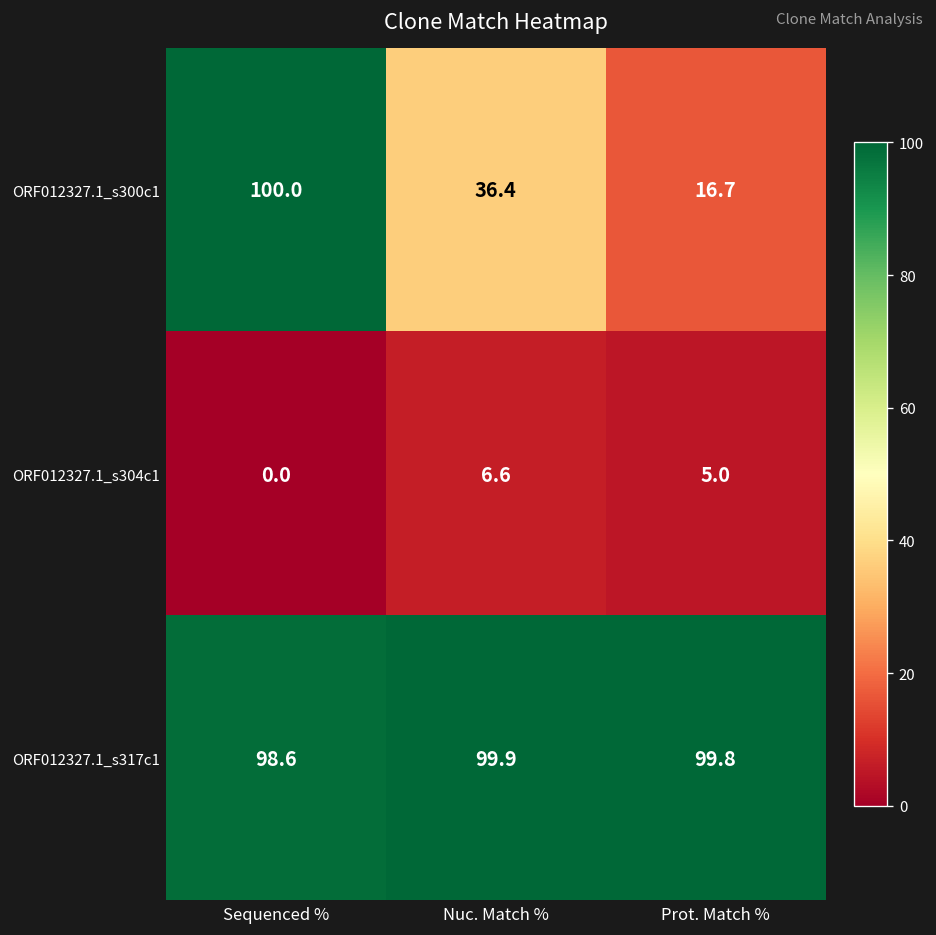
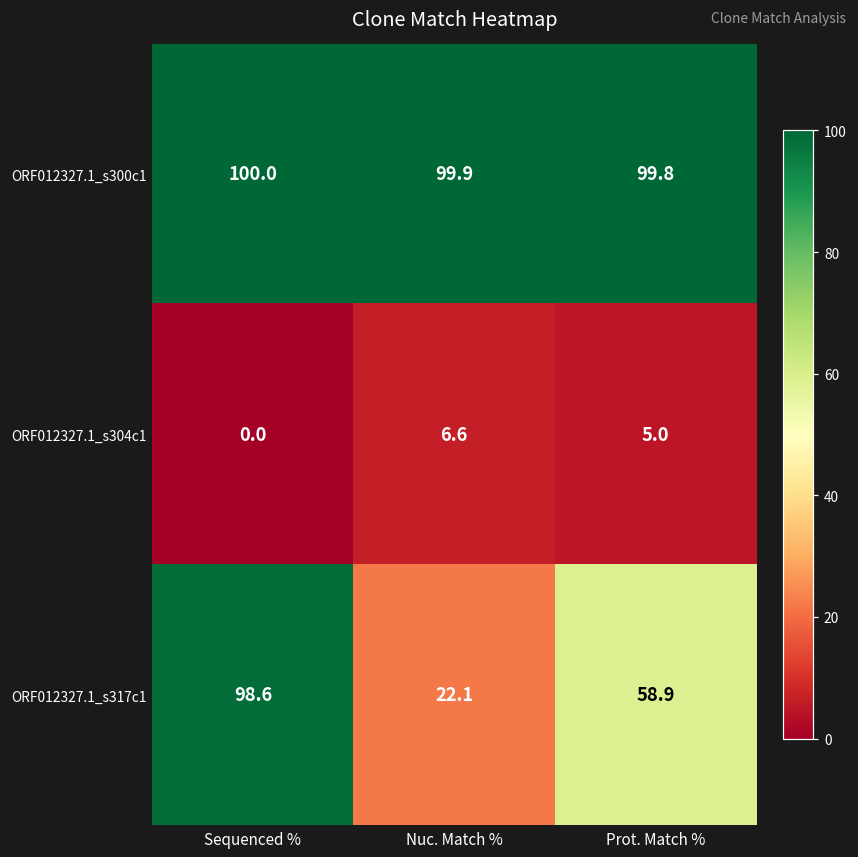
  {
    "ORF012327.1_s300c1": {
      "Sequenced %": 100.0,
-     "Nuc. Match %": 36.4,
-     "Prot. Match %": 16.7
+     "Nuc. Match %": 99.9,
+     "Prot. Match %": 99.8
    },
    "ORF012327.1_s304c1": {
      "Sequenced %": 0.0,
      "Nuc. Match %": 6.6,
      "Prot. Match %": 5.0
    },
    "ORF012327.1_s317c1": {
      "Sequenced %": 98.6,
-     "Nuc. Match %": 99.9,
-     "Prot. Match %": 99.8
+     "Nuc. Match %": 22.1,
+     "Prot. Match %": 58.9
    }
  }
